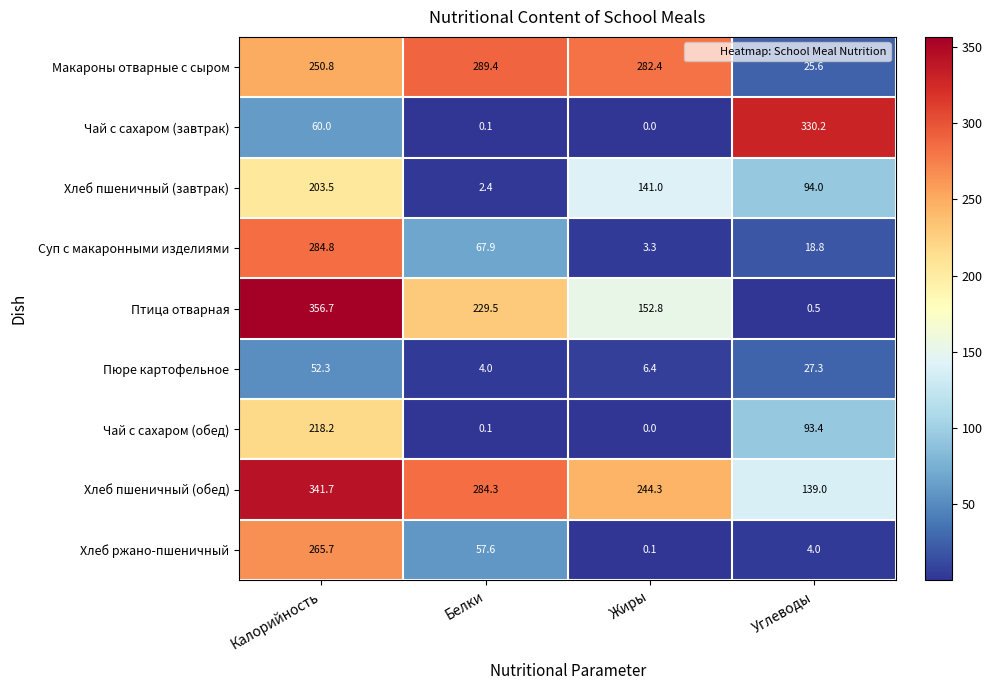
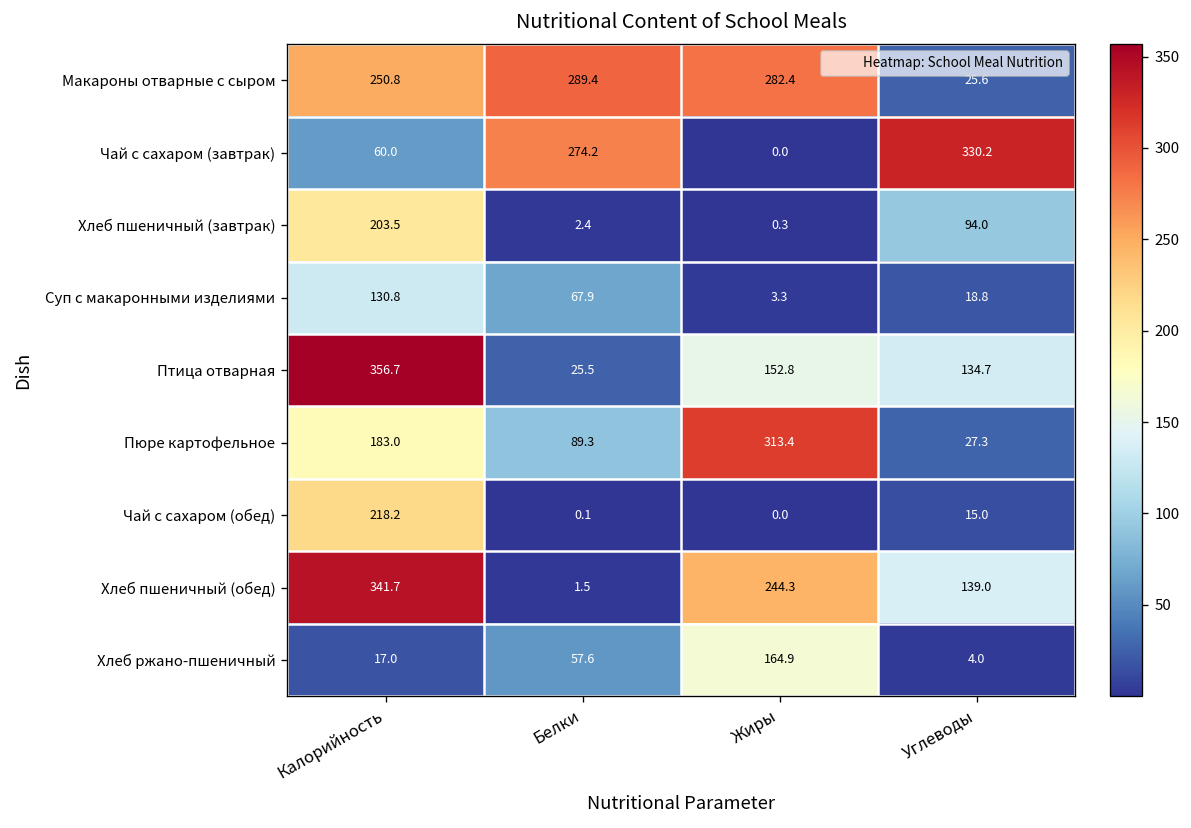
  {
    "Макароны отварные с сыром": {
      "Калорийность": 250.8,
      "Белки": 289.4,
      "Жиры": 282.4,
      "Углеводы": 25.6
    },
    "Чай с сахаром (завтрак)": {
      "Калорийность": 60.0,
-     "Белки": 0.1,
+     "Белки": 274.2,
      "Жиры": 0.0,
      "Углеводы": 330.2
    },
    "Хлеб пшеничный (завтрак)": {
      "Калорийность": 203.5,
      "Белки": 2.4,
-     "Жиры": 141.0,
+     "Жиры": 0.3,
      "Углеводы": 94.0
    },
    "Суп с макаронными изделиями": {
-     "Калорийность": 284.8,
+     "Калорийность": 130.8,
      "Белки": 67.9,
      "Жиры": 3.3,
      "Углеводы": 18.8
    },
    "Птица отварная": {
      "Калорийность": 356.7,
-     "Белки": 229.5,
+     "Белки": 25.5,
      "Жиры": 152.8,
-     "Углеводы": 0.5
+     "Углеводы": 134.7
    },
    "Пюре картофельное": {
-     "Калорийность": 52.3,
-     "Белки": 4.0,
-     "Жиры": 6.4,
+     "Калорийность": 183.0,
+     "Белки": 89.3,
+     "Жиры": 313.4,
      "Углеводы": 27.3
    },
    "Чай с сахаром (обед)": {
      "Калорийность": 218.2,
      "Белки": 0.1,
      "Жиры": 0.0,
-     "Углеводы": 93.4
+     "Углеводы": 15.0
    },
    "Хлеб пшеничный (обед)": {
      "Калорийность": 341.7,
-     "Белки": 284.3,
+     "Белки": 1.5,
      "Жиры": 244.3,
      "Углеводы": 139.0
    },
    "Хлеб ржано-пшеничный": {
-     "Калорийность": 265.7,
+     "Калорийность": 17.0,
      "Белки": 57.6,
-     "Жиры": 0.1,
+     "Жиры": 164.9,
      "Углеводы": 4.0
    }
  }
